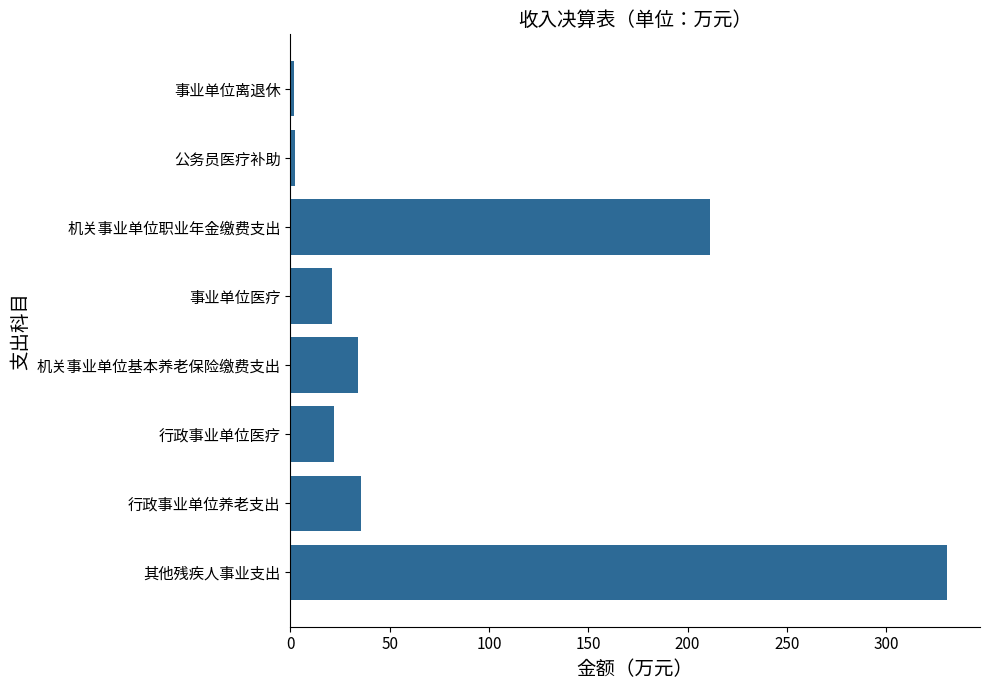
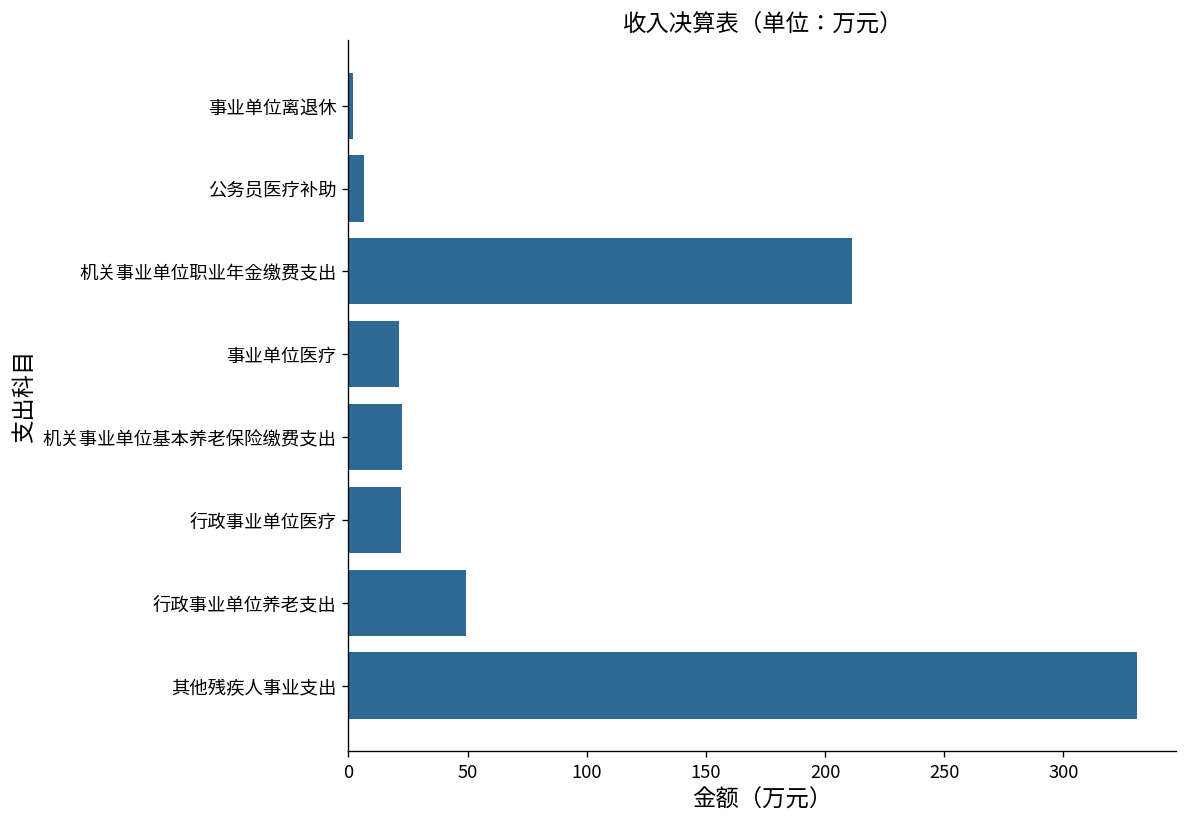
  {
    "事业单位离退休": 2,
-   "公务员医疗补助": 2,
+   "公务员医疗补助": 6,
    "机关事业单位职业年金缴费支出": 211,
    "事业单位医疗": 21,
-   "机关事业单位基本养老保险缴费支出": 34,
+   "机关事业单位基本养老保险缴费支出": 22,
    "行政事业单位医疗": 22,
-   "行政事业单位养老支出": 36,
+   "行政事业单位养老支出": 49,
    "其他残疾人事业支出": 331
  }
